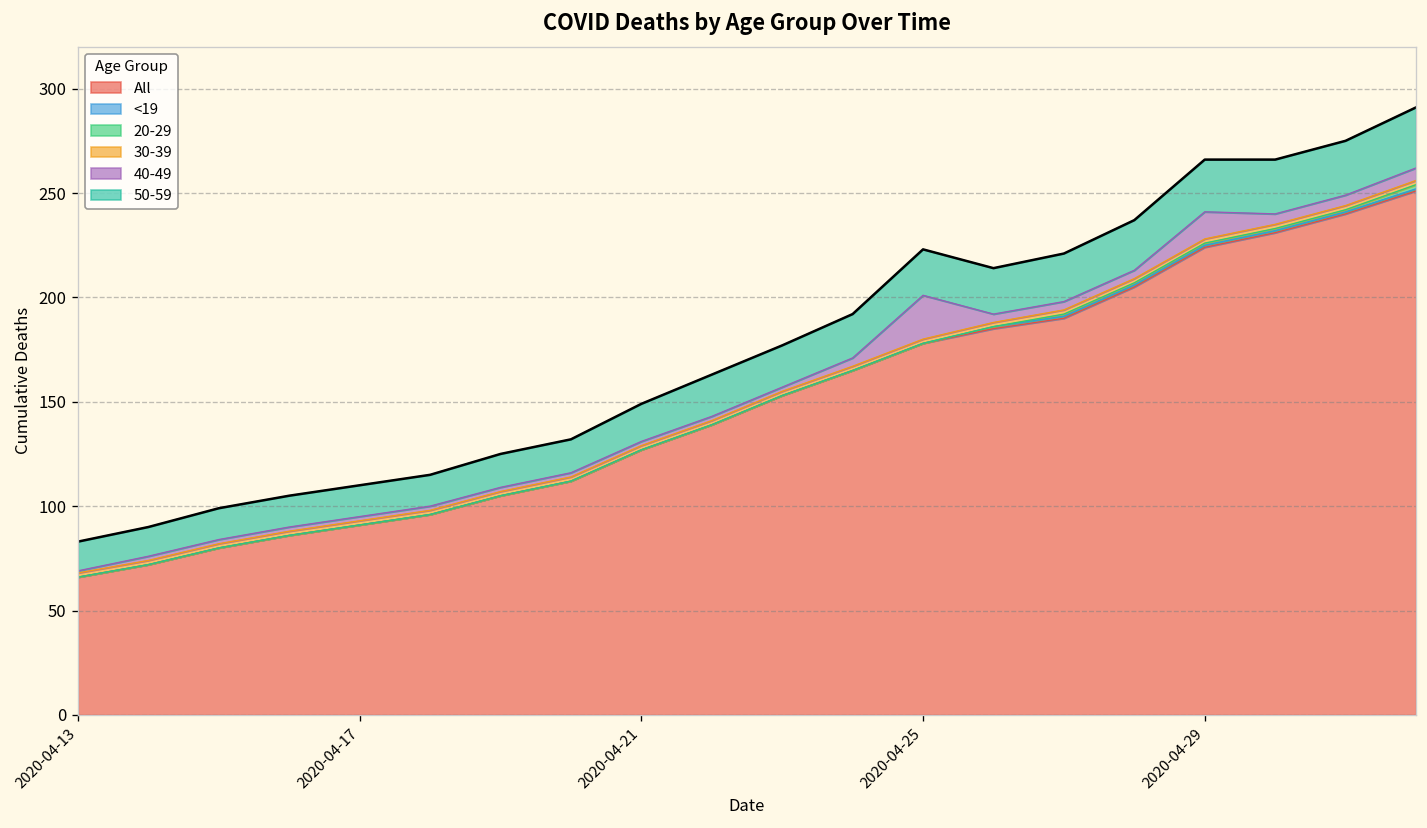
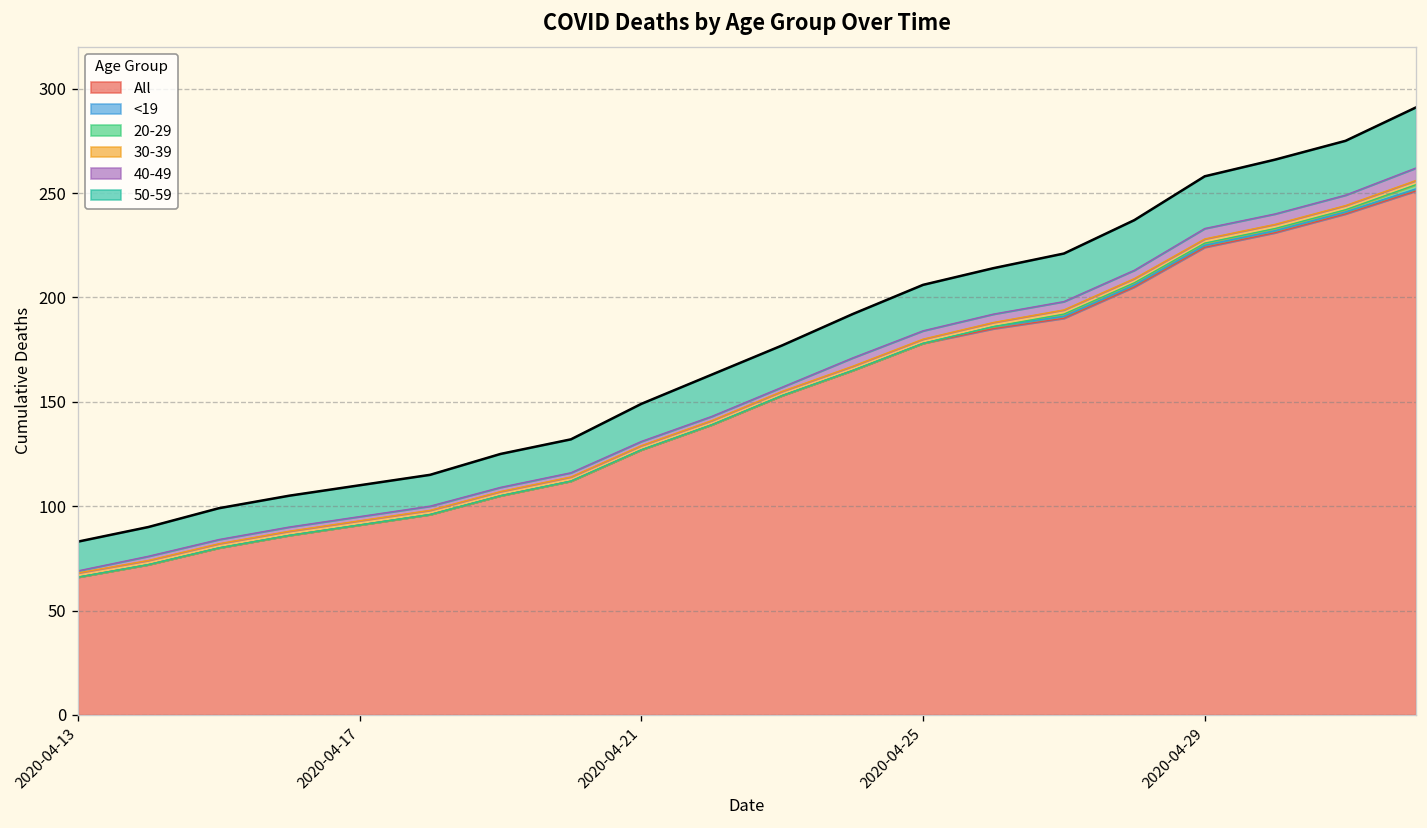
  {
    "30-39": {
      "2020-04-17": 2,
      "2020-04-21": 2,
      "2020-04-25": 2,
      "2020-04-29": 2
    },
    "40-49": {
      "2020-04-17": 2,
      "2020-04-21": 2,
-     "2020-04-25": 21,
-     "2020-04-29": 13
+     "2020-04-25": 4,
+     "2020-04-29": 5
    }
  }
